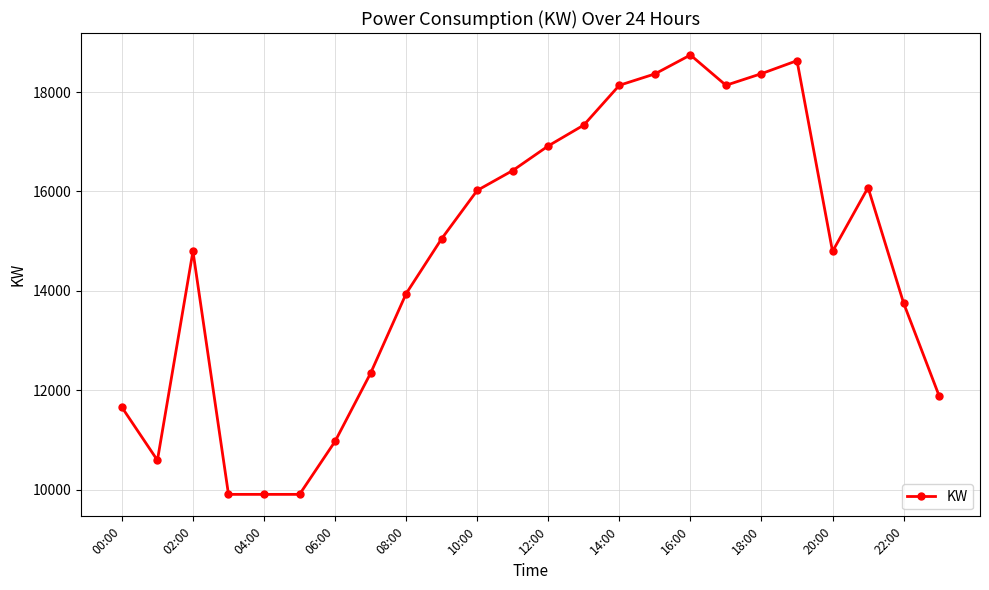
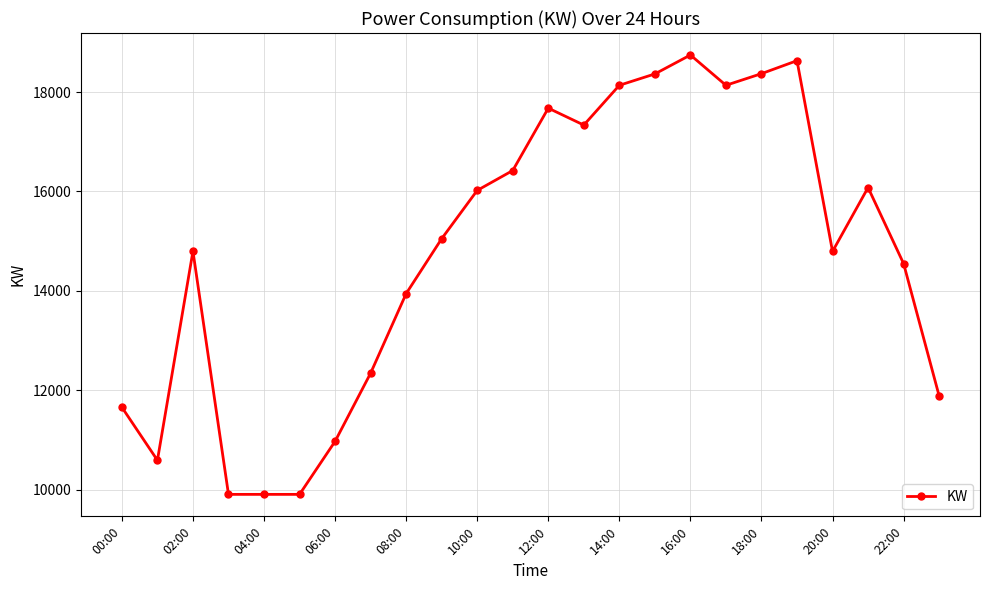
  {
    "00:00": 11700,
    "02:00": 14800,
    "04:00": 9900,
    "06:00": 11000,
    "08:00": 13900,
    "10:00": 16000,
-   "12:00": 16900,
+   "12:00": 17700,
    "14:00": 18100,
    "16:00": 18700,
    "18:00": 18400,
    "20:00": 14800,
-   "22:00": 13800
+   "22:00": 14500
  }
